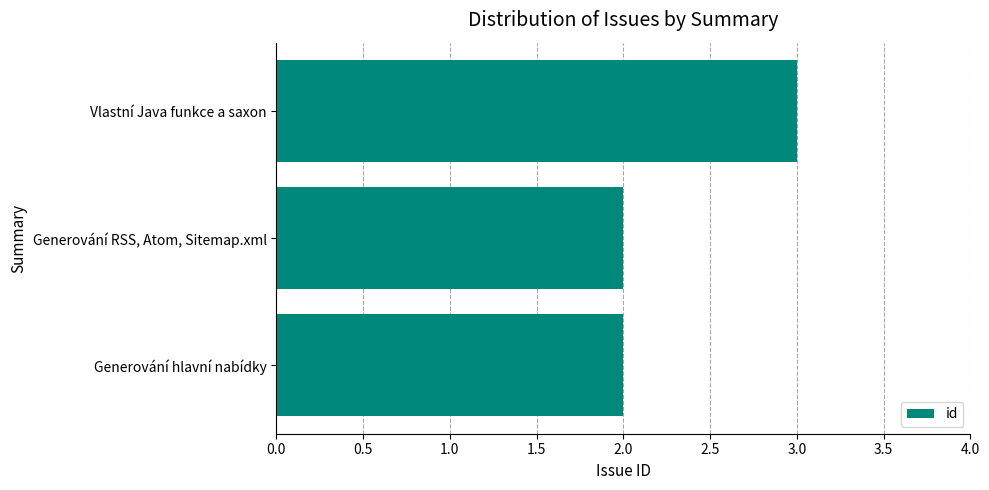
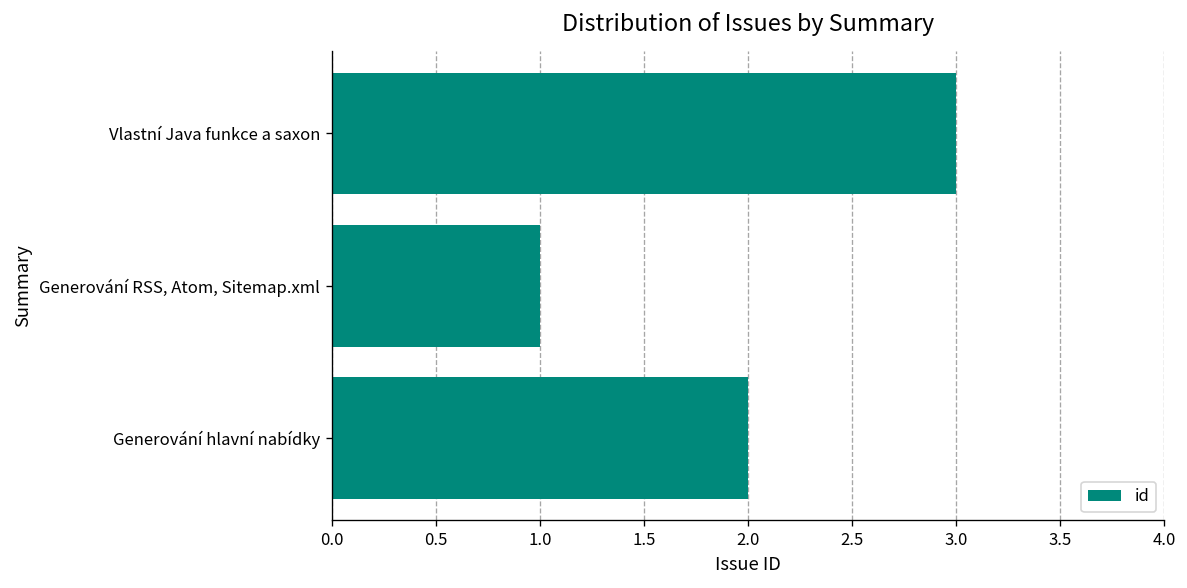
  {
    "Vlastní Java funkce a saxon": 3,
-   "Generování RSS, Atom, Sitemap.xml": 2,
+   "Generování RSS, Atom, Sitemap.xml": 1,
    "Generování hlavní nabídky": 2
  }
